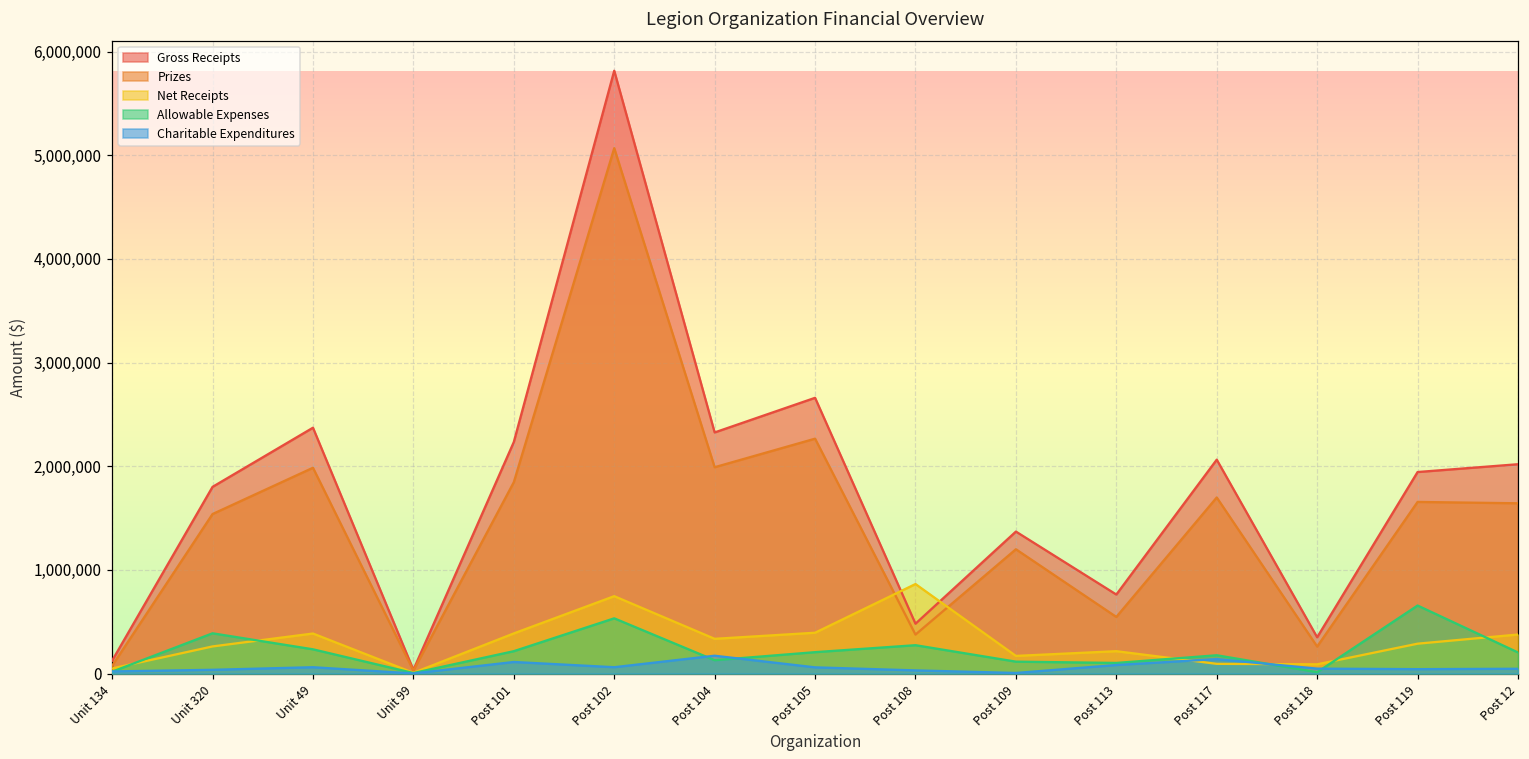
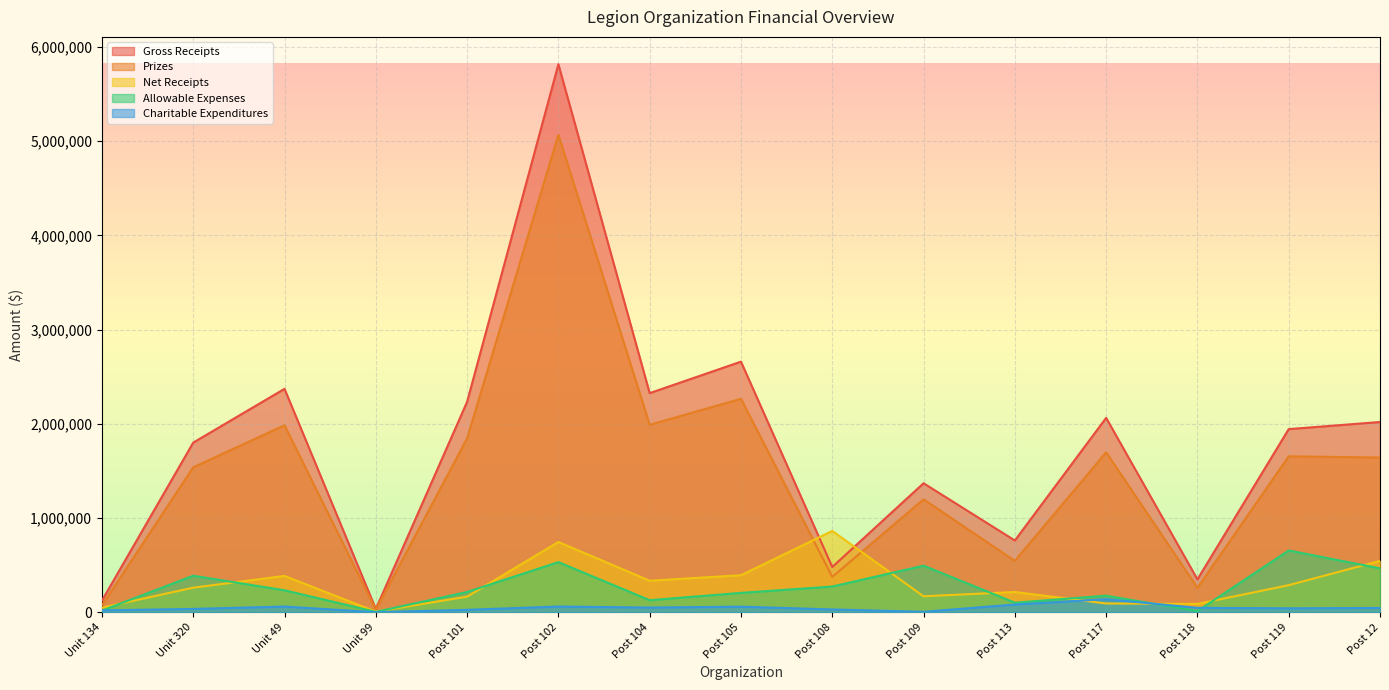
  {
    "Net Receipts": {
      "Unit 320": "300,000",
      "Unit 49": "400,000",
-     "Post 101": "400,000",
+     "Post 101": "200,000",
      "Post 102": "700,000",
      "Post 104": "300,000",
      "Post 105": "400,000",
      "Post 108": "900,000",
      "Post 109": "200,000",
      "Post 113": "200,000",
      "Post 117": "100,000",
      "Post 118": "100,000",
      "Post 119": "300,000",
-     "Post 12": "400,000"
+     "Post 12": "500,000"
    },
    "Allowable Expenses": {
      "Unit 320": "400,000",
      "Unit 49": "200,000",
      "Post 101": "200,000",
      "Post 102": "500,000",
      "Post 104": "100,000",
      "Post 105": "200,000",
      "Post 108": "300,000",
-     "Post 109": "100,000",
+     "Post 109": "500,000",
      "Post 117": "200,000",
      "Post 118": "0",
      "Post 119": "700,000",
-     "Post 12": "200,000"
+     "Post 12": "500,000"
    },
    "Charitable Expenditures": {
      "Unit 320": "0",
      "Unit 49": "100,000",
-     "Post 101": "100,000",
+     "Post 101": "0",
      "Post 102": "100,000",
-     "Post 104": "200,000",
+     "Post 104": "100,000",
      "Post 105": "100,000",
      "Post 108": "0",
      "Post 109": "0",
      "Post 117": "100,000",
      "Post 118": "0",
      "Post 119": "0",
      "Post 12": "0"
    }
  }
